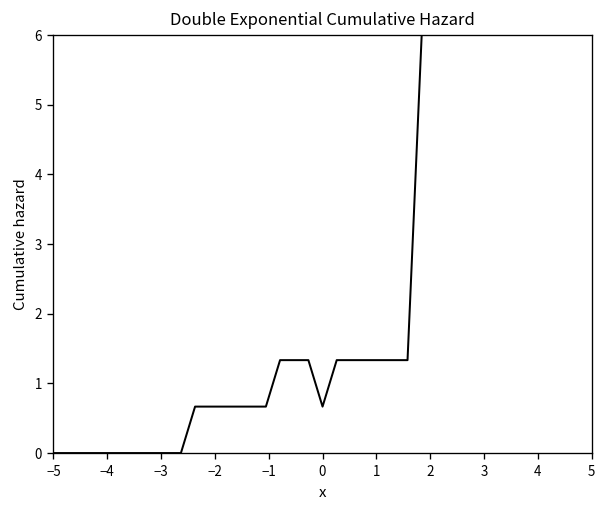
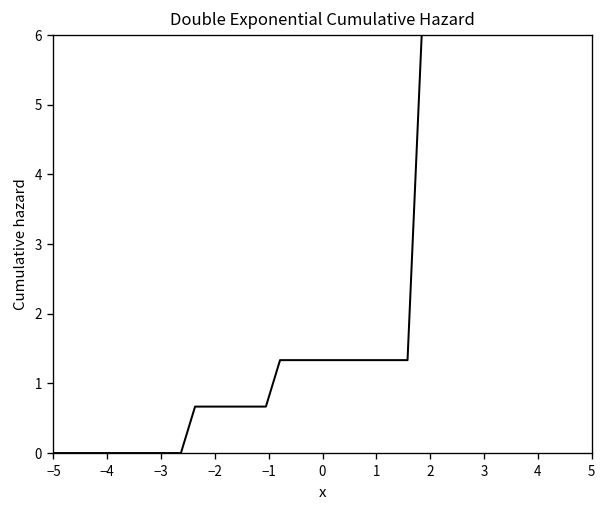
  {
    "−5": 0.0,
-   "0": 0.7,
+   "0": 1.3,
    "5": 6.0
  }
